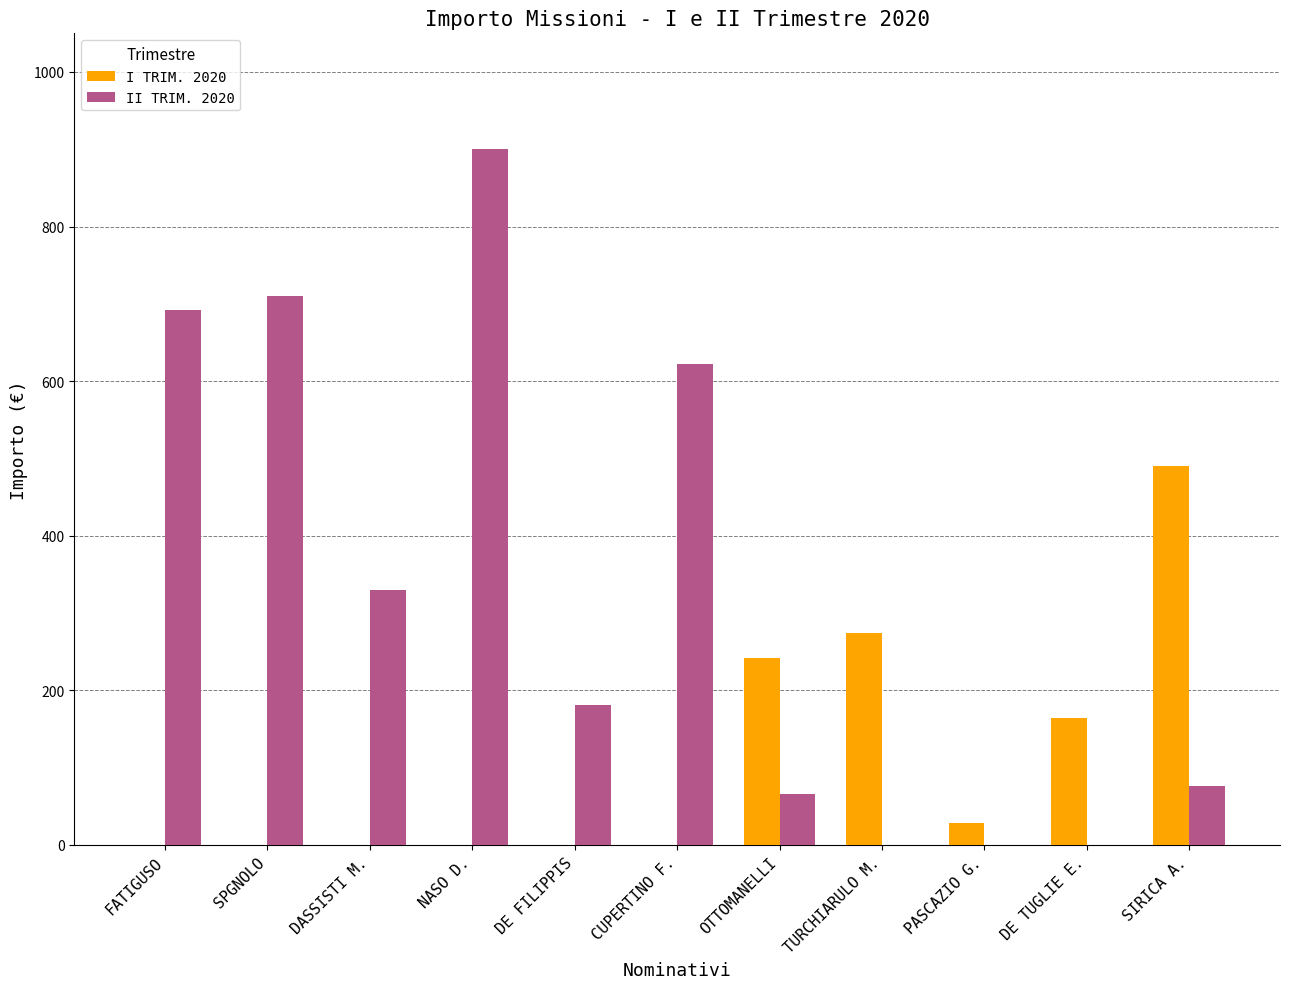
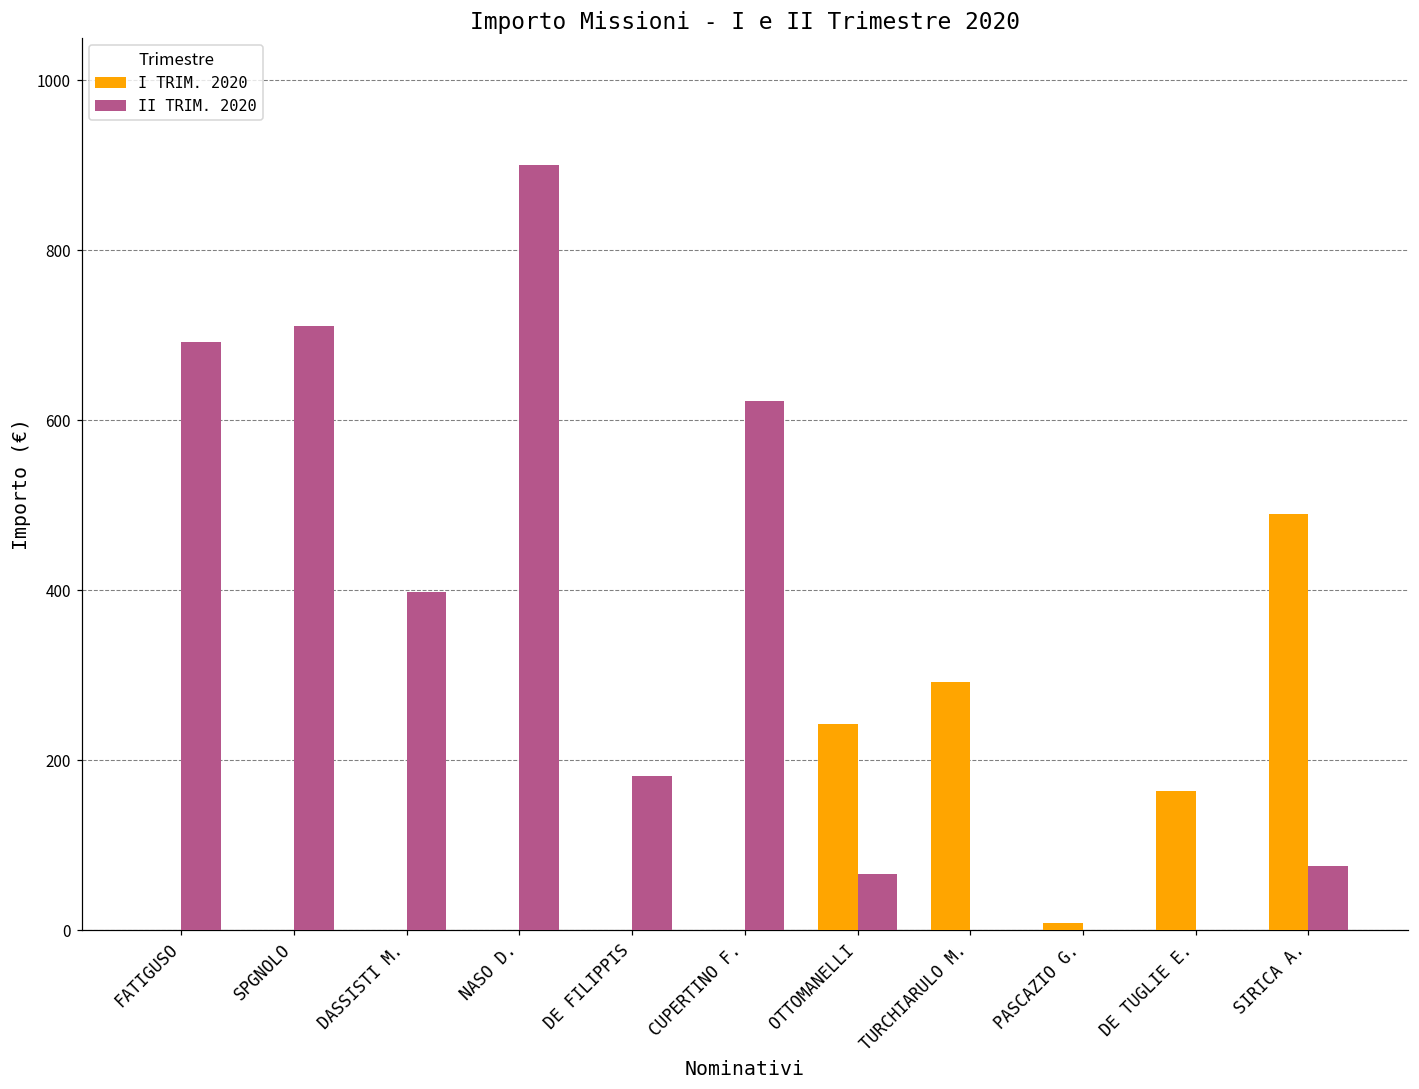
  {
    "I TRIM. 2020": {
      "FATIGUSO": 0,
      "SPGNOLO": 0,
      "DASSISTI M.": 0,
      "NASO D.": 0,
      "DE FILIPPIS": 0,
      "CUPERTINO F.": 0,
      "OTTOMANELLI": 240,
-     "TURCHIARULO M.": 270,
-     "PASCAZIO G.": 30,
+     "TURCHIARULO M.": 290,
+     "PASCAZIO G.": 10,
      "DE TUGLIE E.": 160,
      "SIRICA A.": 490
    },
    "II TRIM. 2020": {
      "FATIGUSO": 690,
      "SPGNOLO": 710,
-     "DASSISTI M.": 330,
+     "DASSISTI M.": 400,
      "NASO D.": 900,
      "DE FILIPPIS": 180,
      "CUPERTINO F.": 620,
      "OTTOMANELLI": 70,
      "TURCHIARULO M.": 0,
      "PASCAZIO G.": 0,
      "DE TUGLIE E.": 0,
      "SIRICA A.": 80
    }
  }
